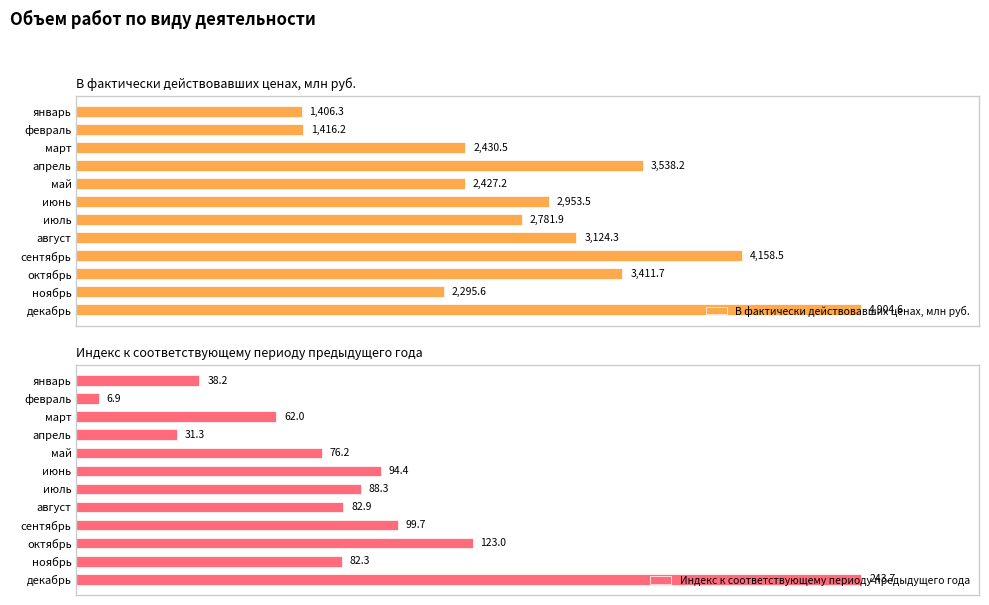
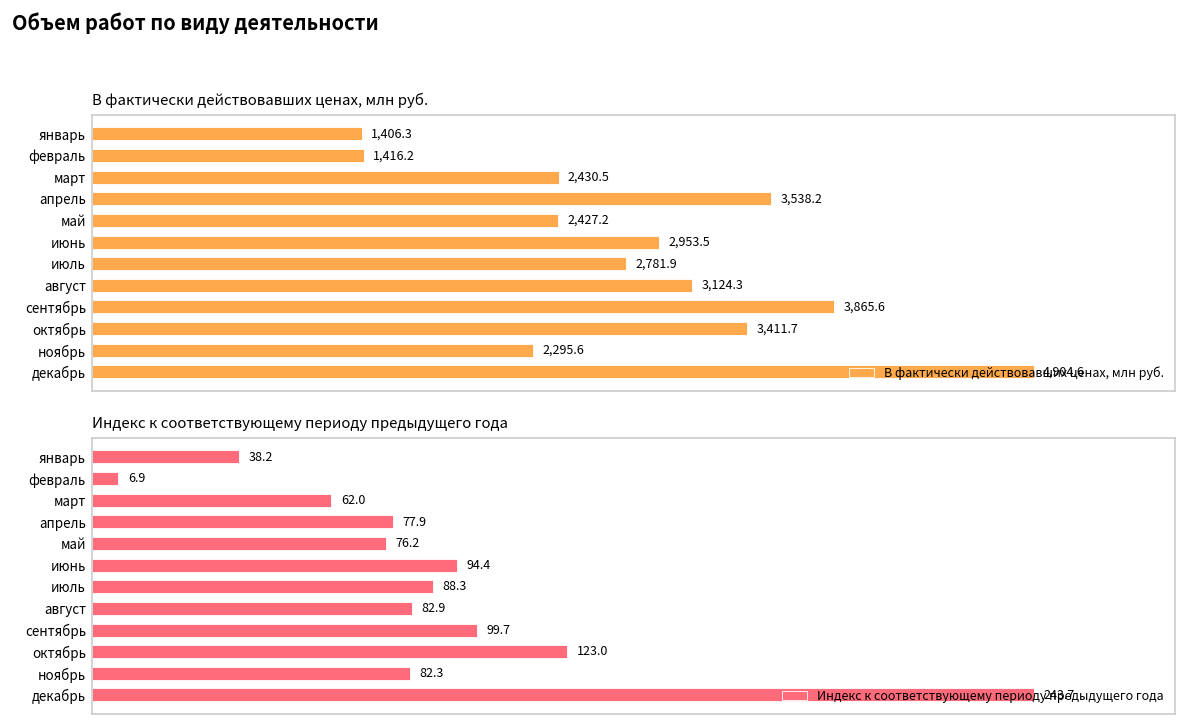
  {
    "В фактически действовавших ценах, млн руб.": {
      "январь": "1,406.3",
      "февраль": "1,416.2",
      "март": "2,430.5",
      "апрель": "3,538.2",
      "май": "2,427.2",
      "июнь": "2,953.5",
      "июль": "2,781.9",
      "август": "3,124.3",
-     "сентябрь": "4,158.5",
+     "сентябрь": "3,865.6",
      "октябрь": "3,411.7",
      "ноябрь": "2,295.6",
      "декабрь": "4,904.6"
    },
    "Индекс к соответствующему периоду предыдущего года": {
      "январь": "38.2",
      "февраль": "6.9",
      "март": "62.0",
-     "апрель": "31.3",
+     "апрель": "77.9",
      "май": "76.2",
      "июнь": "94.4",
      "июль": "88.3",
      "август": "82.9",
      "сентябрь": "99.7",
      "октябрь": "123.0",
      "ноябрь": "82.3",
      "декабрь": "243.7"
    }
  }
